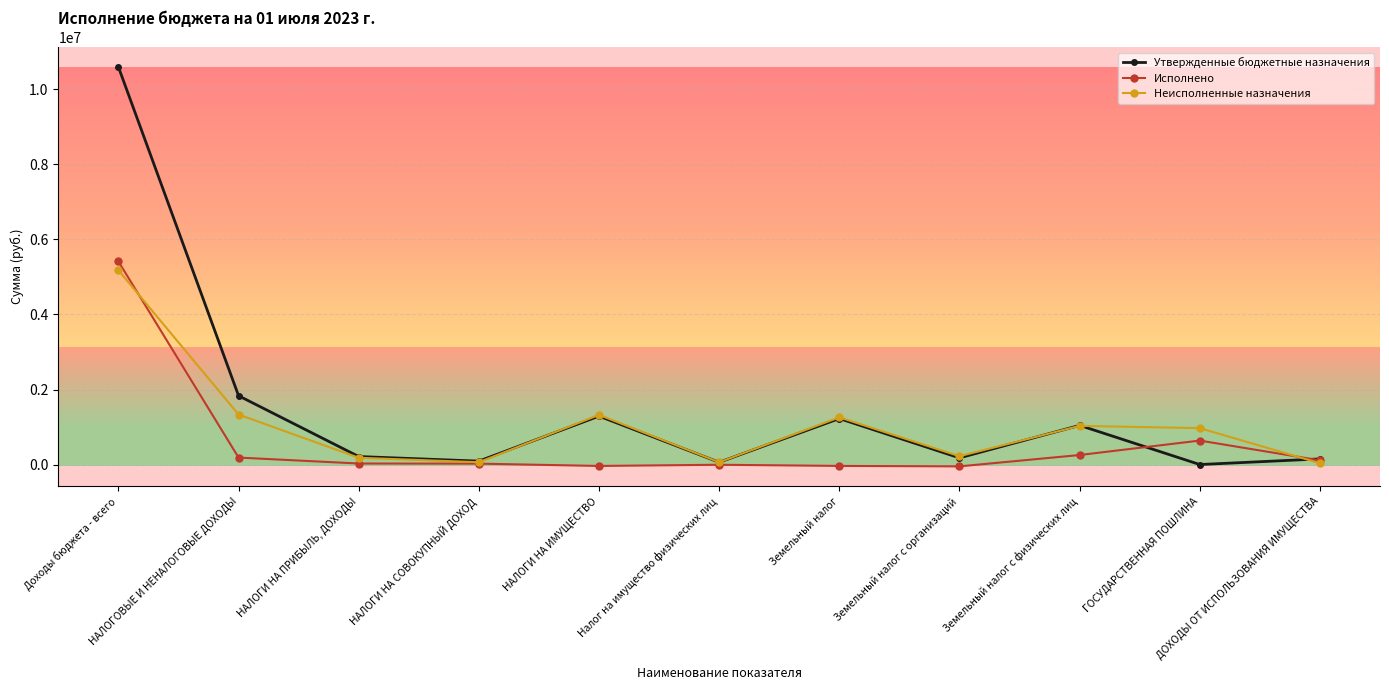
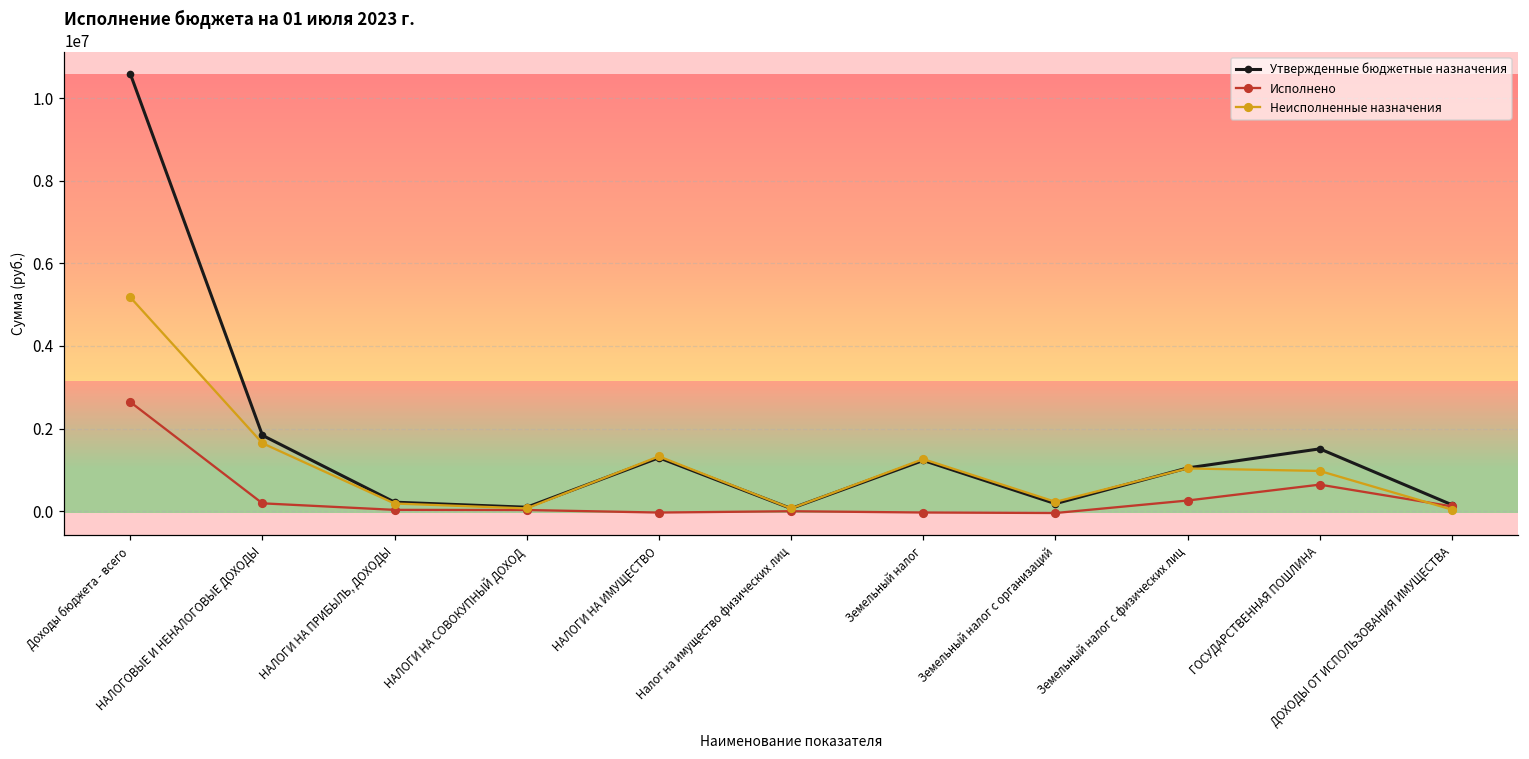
  {
    "Утвержденные бюджетные назначения": {
      "Доходы бюджета - всего": 10600000,
      "НАЛОГОВЫЕ И НЕНАЛОГОВЫЕ ДОХОДЫ": 1800000,
-     "ГОСУДАРСТВЕННАЯ ПОШЛИНА": 0
+     "ГОСУДАРСТВЕННАЯ ПОШЛИНА": 1500000
    },
    "Исполнено": {
-     "Доходы бюджета - всего": 5400000,
+     "Доходы бюджета - всего": 2600000,
      "НАЛОГОВЫЕ И НЕНАЛОГОВЫЕ ДОХОДЫ": 200000,
      "НАЛОГИ НА ПРИБЫЛЬ, ДОХОДЫ": 0,
      "НАЛОГИ НА ИМУЩЕСТВО": 0,
      "Земельный налог": 0,
      "Земельный налог с организаций": 0,
      "Земельный налог с физических лиц": 300000,
      "ГОСУДАРСТВЕННАЯ ПОШЛИНА": 600000
    },
    "Неисполненные назначения": {
      "Доходы бюджета - всего": 5200000,
-     "НАЛОГОВЫЕ И НЕНАЛОГОВЫЕ ДОХОДЫ": 1300000,
+     "НАЛОГОВЫЕ И НЕНАЛОГОВЫЕ ДОХОДЫ": 1600000,
      "ГОСУДАРСТВЕННАЯ ПОШЛИНА": 1000000,
      "ДОХОДЫ ОТ ИСПОЛЬЗОВАНИЯ ИМУЩЕСТВА": 0
    }
  }
